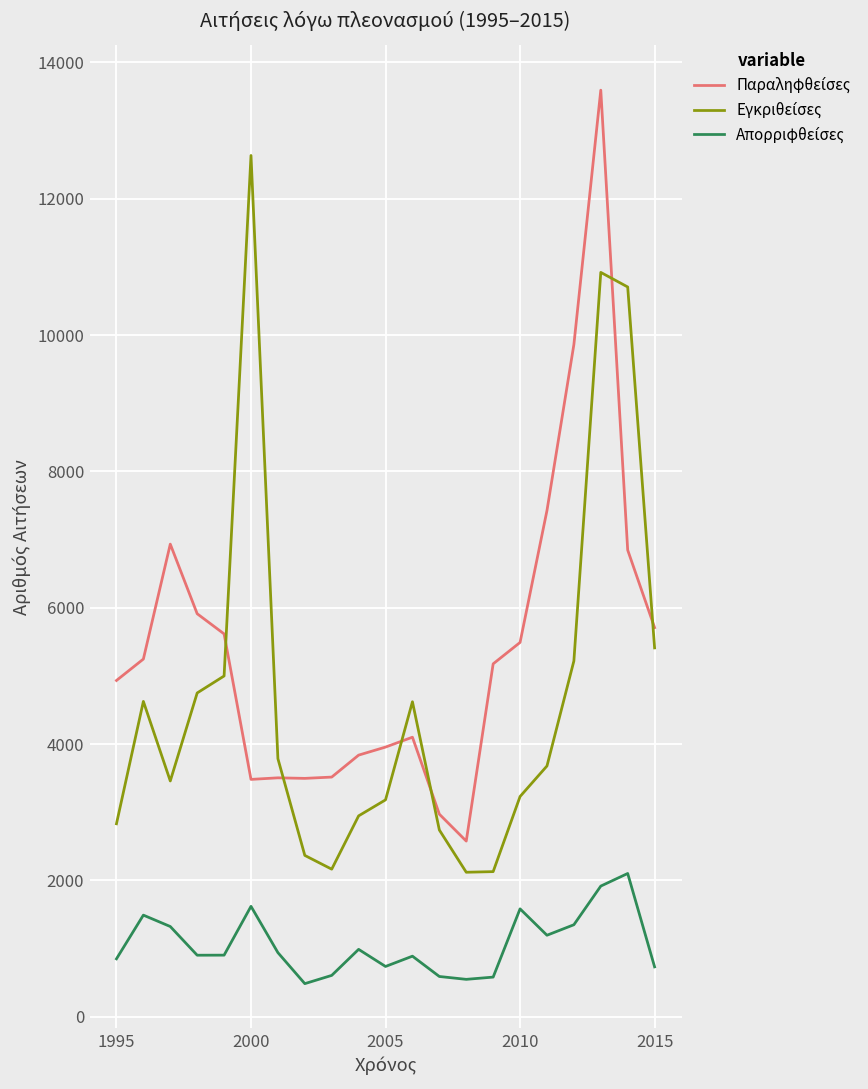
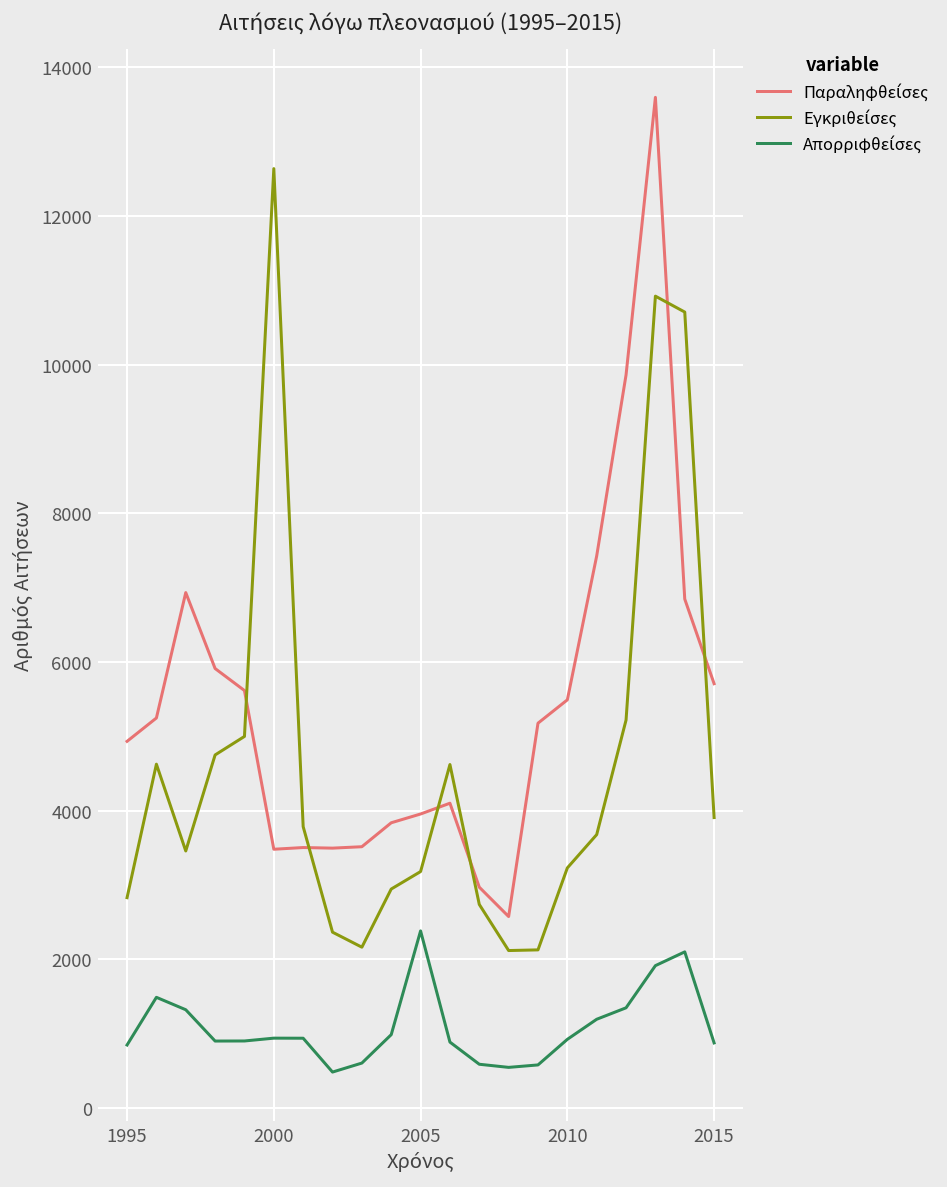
  {
    "Παραληφθείσες": {
      "1995": 4900,
      "2000": 3500,
      "2005": 4000,
      "2010": 5500,
      "2015": 5700
    },
    "Εγκριθείσες": {
      "1995": 2800,
      "2000": 12600,
      "2005": 3200,
      "2010": 3200,
-     "2015": 5400
+     "2015": 3900
    },
    "Απορριφθείσες": {
      "1995": 900,
-     "2000": 1600,
-     "2005": 700,
-     "2010": 1600,
-     "2015": 700
+     "2000": 900,
+     "2005": 2400,
+     "2010": 900,
+     "2015": 900
    }
  }
